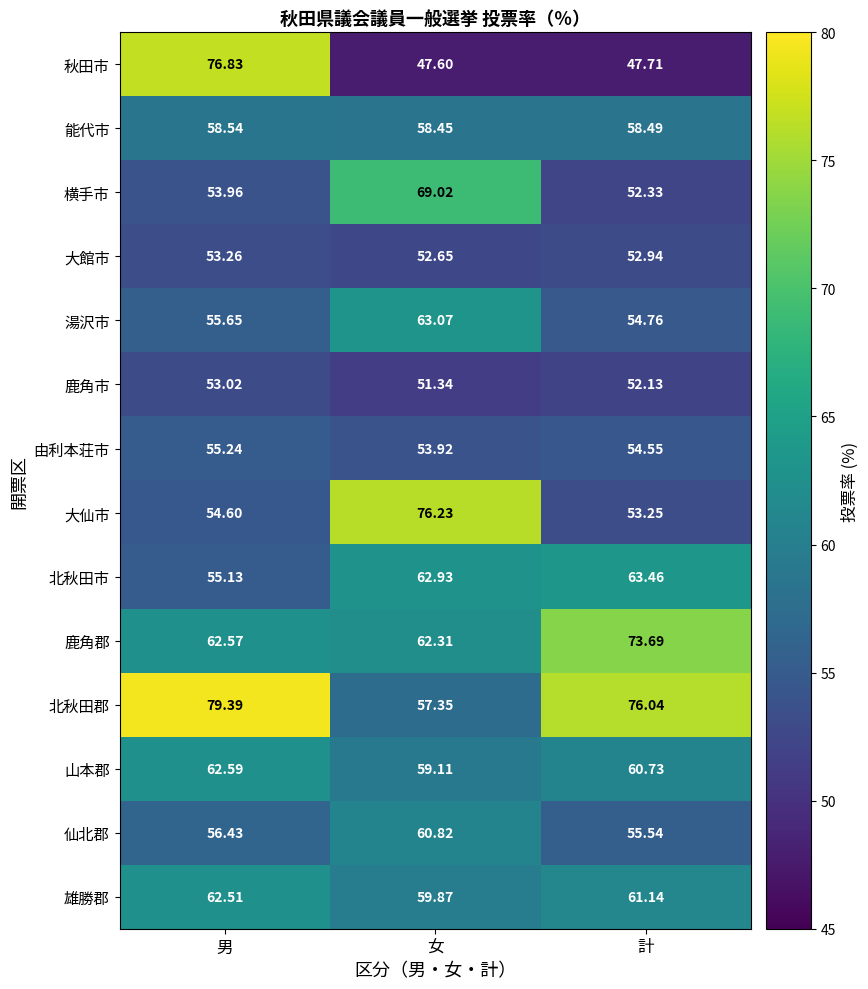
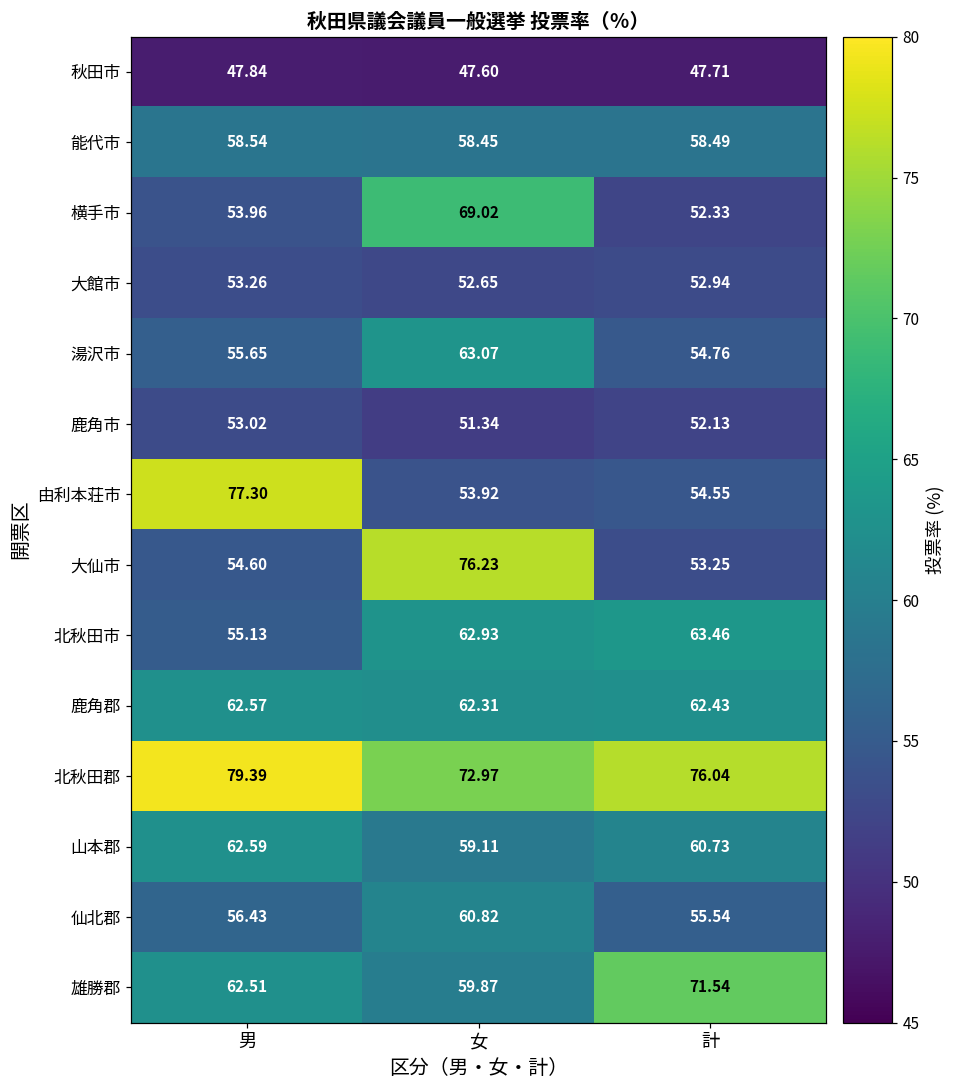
  {
    "秋田市": {
-     "男": 76.83,
+     "男": 47.84,
      "女": 47.60,
      "計": 47.71
    },
    "能代市": {
      "男": 58.54,
      "女": 58.45,
      "計": 58.49
    },
    "横手市": {
      "男": 53.96,
      "女": 69.02,
      "計": 52.33
    },
    "大館市": {
      "男": 53.26,
      "女": 52.65,
      "計": 52.94
    },
    "湯沢市": {
      "男": 55.65,
      "女": 63.07,
      "計": 54.76
    },
    "鹿角市": {
      "男": 53.02,
      "女": 51.34,
      "計": 52.13
    },
    "由利本荘市": {
-     "男": 55.24,
+     "男": 77.30,
      "女": 53.92,
      "計": 54.55
    },
    "大仙市": {
      "男": 54.60,
      "女": 76.23,
      "計": 53.25
    },
    "北秋田市": {
      "男": 55.13,
      "女": 62.93,
      "計": 63.46
    },
    "鹿角郡": {
      "男": 62.57,
      "女": 62.31,
-     "計": 73.69
+     "計": 62.43
    },
    "北秋田郡": {
      "男": 79.39,
-     "女": 57.35,
+     "女": 72.97,
      "計": 76.04
    },
    "山本郡": {
      "男": 62.59,
      "女": 59.11,
      "計": 60.73
    },
    "仙北郡": {
      "男": 56.43,
      "女": 60.82,
      "計": 55.54
    },
    "雄勝郡": {
      "男": 62.51,
      "女": 59.87,
-     "計": 61.14
+     "計": 71.54
    }
  }
